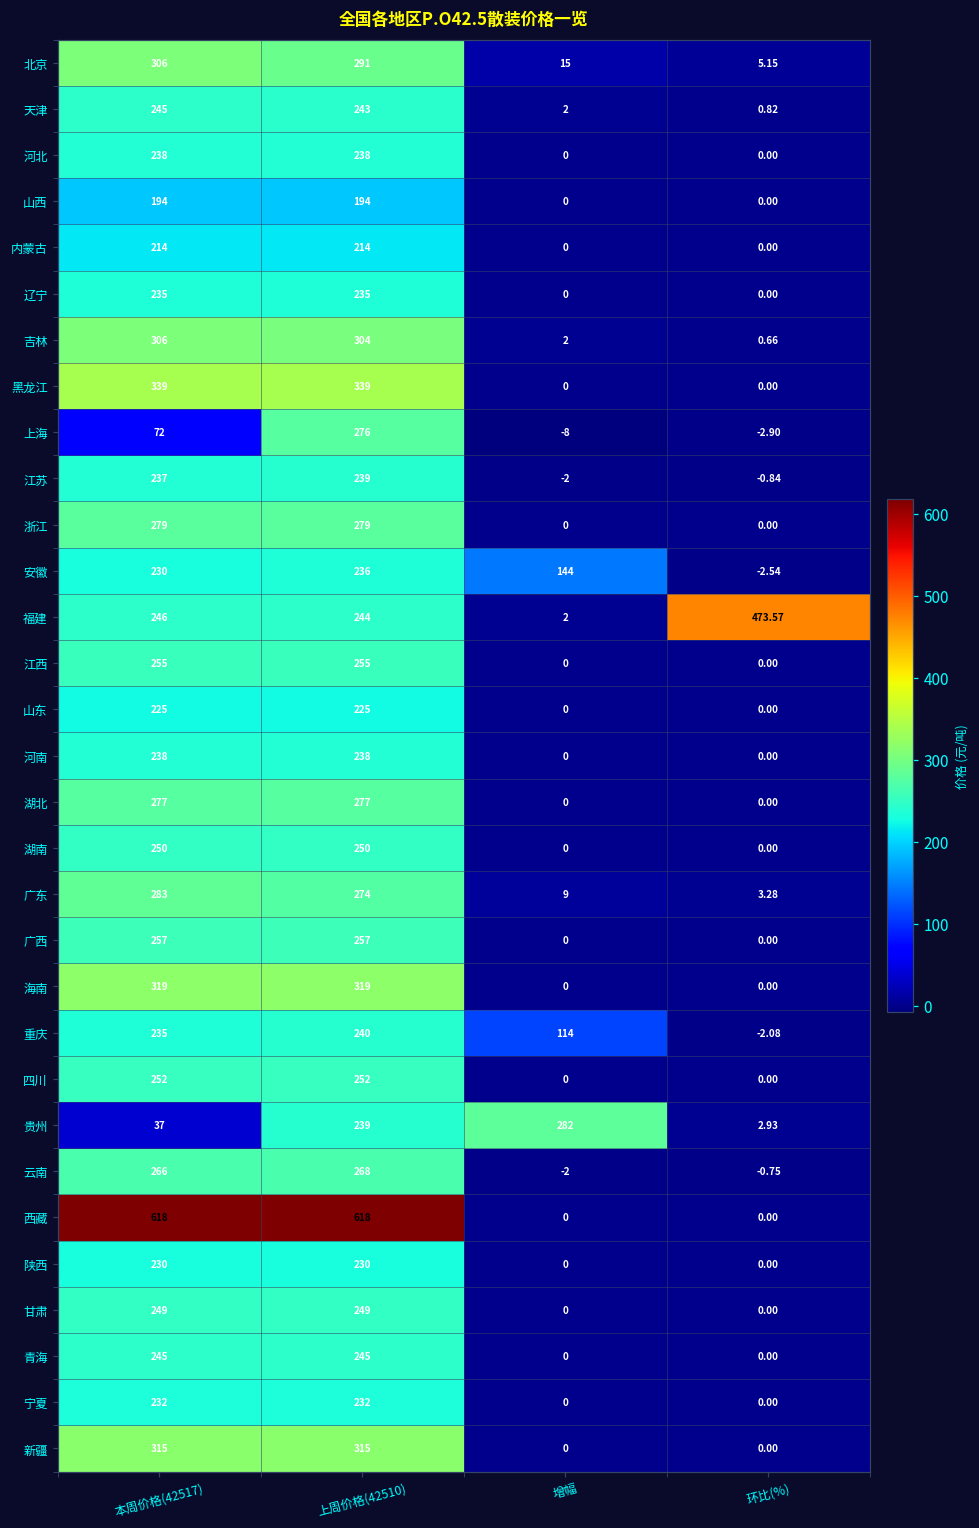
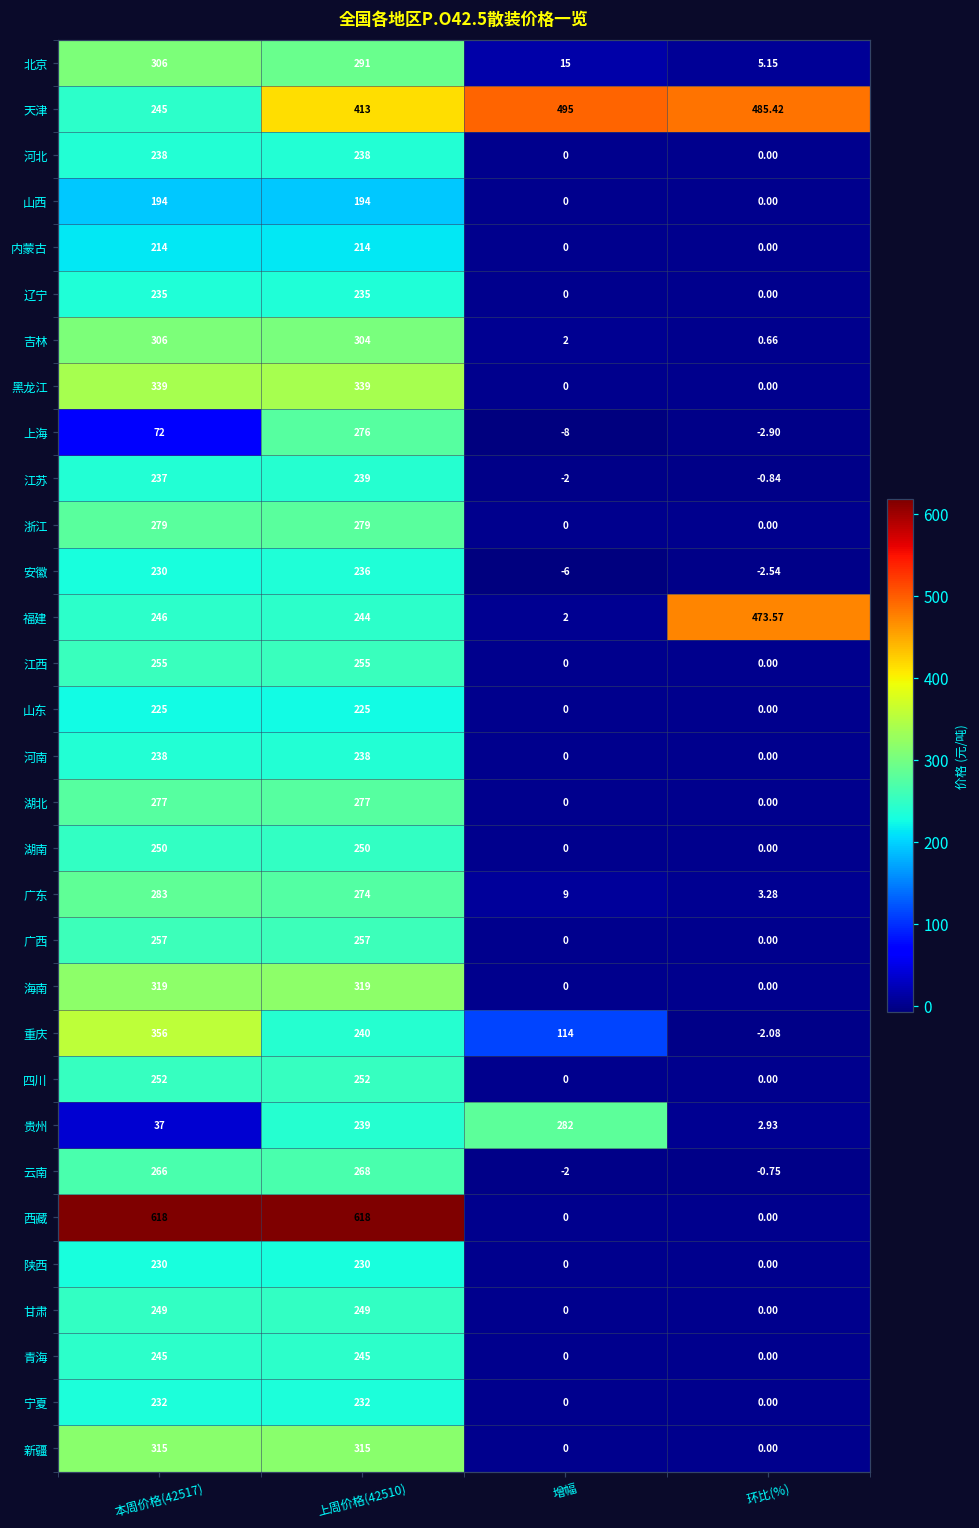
  {
    "北京": {
      "本周价格(42517)": 306,
      "上周价格(42510)": 291,
      "增幅": 15,
      "环比(%)": 5.15
    },
    "天津": {
      "本周价格(42517)": 245,
-     "上周价格(42510)": 243,
-     "增幅": 2,
-     "环比(%)": 0.82
+     "上周价格(42510)": 413,
+     "增幅": 495,
+     "环比(%)": 485.42
    },
    "河北": {
      "本周价格(42517)": 238,
      "上周价格(42510)": 238,
      "增幅": 0,
      "环比(%)": 0.00
    },
    "山西": {
      "本周价格(42517)": 194,
      "上周价格(42510)": 194,
      "增幅": 0,
      "环比(%)": 0.00
    },
    "内蒙古": {
      "本周价格(42517)": 214,
      "上周价格(42510)": 214,
      "增幅": 0,
      "环比(%)": 0.00
    },
    "辽宁": {
      "本周价格(42517)": 235,
      "上周价格(42510)": 235,
      "增幅": 0,
      "环比(%)": 0.00
    },
    "吉林": {
      "本周价格(42517)": 306,
      "上周价格(42510)": 304,
      "增幅": 2,
      "环比(%)": 0.66
    },
    "黑龙江": {
      "本周价格(42517)": 339,
      "上周价格(42510)": 339,
      "增幅": 0,
      "环比(%)": 0.00
    },
    "上海": {
      "本周价格(42517)": 72,
      "上周价格(42510)": 276,
      "增幅": -8,
      "环比(%)": -2.90
    },
    "江苏": {
      "本周价格(42517)": 237,
      "上周价格(42510)": 239,
      "增幅": -2,
      "环比(%)": -0.84
    },
    "浙江": {
      "本周价格(42517)": 279,
      "上周价格(42510)": 279,
      "增幅": 0,
      "环比(%)": 0.00
    },
    "安徽": {
      "本周价格(42517)": 230,
      "上周价格(42510)": 236,
-     "增幅": 144,
+     "增幅": -6,
      "环比(%)": -2.54
    },
    "福建": {
      "本周价格(42517)": 246,
      "上周价格(42510)": 244,
      "增幅": 2,
      "环比(%)": 473.57
    },
    "江西": {
      "本周价格(42517)": 255,
      "上周价格(42510)": 255,
      "增幅": 0,
      "环比(%)": 0.00
    },
    "山东": {
      "本周价格(42517)": 225,
      "上周价格(42510)": 225,
      "增幅": 0,
      "环比(%)": 0.00
    },
    "河南": {
      "本周价格(42517)": 238,
      "上周价格(42510)": 238,
      "增幅": 0,
      "环比(%)": 0.00
    },
    "湖北": {
      "本周价格(42517)": 277,
      "上周价格(42510)": 277,
      "增幅": 0,
      "环比(%)": 0.00
    },
    "湖南": {
      "本周价格(42517)": 250,
      "上周价格(42510)": 250,
      "增幅": 0,
      "环比(%)": 0.00
    },
    "广东": {
      "本周价格(42517)": 283,
      "上周价格(42510)": 274,
      "增幅": 9,
      "环比(%)": 3.28
    },
    "广西": {
      "本周价格(42517)": 257,
      "上周价格(42510)": 257,
      "增幅": 0,
      "环比(%)": 0.00
    },
    "海南": {
      "本周价格(42517)": 319,
      "上周价格(42510)": 319,
      "增幅": 0,
      "环比(%)": 0.00
    },
    "重庆": {
-     "本周价格(42517)": 235,
+     "本周价格(42517)": 356,
      "上周价格(42510)": 240,
      "增幅": 114,
      "环比(%)": -2.08
    },
    "四川": {
      "本周价格(42517)": 252,
      "上周价格(42510)": 252,
      "增幅": 0,
      "环比(%)": 0.00
    },
    "贵州": {
      "本周价格(42517)": 37,
      "上周价格(42510)": 239,
      "增幅": 282,
      "环比(%)": 2.93
    },
    "云南": {
      "本周价格(42517)": 266,
      "上周价格(42510)": 268,
      "增幅": -2,
      "环比(%)": -0.75
    },
    "西藏": {
      "本周价格(42517)": 618,
      "上周价格(42510)": 618,
      "增幅": 0,
      "环比(%)": 0.00
    },
    "陕西": {
      "本周价格(42517)": 230,
      "上周价格(42510)": 230,
      "增幅": 0,
      "环比(%)": 0.00
    },
    "甘肃": {
      "本周价格(42517)": 249,
      "上周价格(42510)": 249,
      "增幅": 0,
      "环比(%)": 0.00
    },
    "青海": {
      "本周价格(42517)": 245,
      "上周价格(42510)": 245,
      "增幅": 0,
      "环比(%)": 0.00
    },
    "宁夏": {
      "本周价格(42517)": 232,
      "上周价格(42510)": 232,
      "增幅": 0,
      "环比(%)": 0.00
    },
    "新疆": {
      "本周价格(42517)": 315,
      "上周价格(42510)": 315,
      "增幅": 0,
      "环比(%)": 0.00
    }
  }
